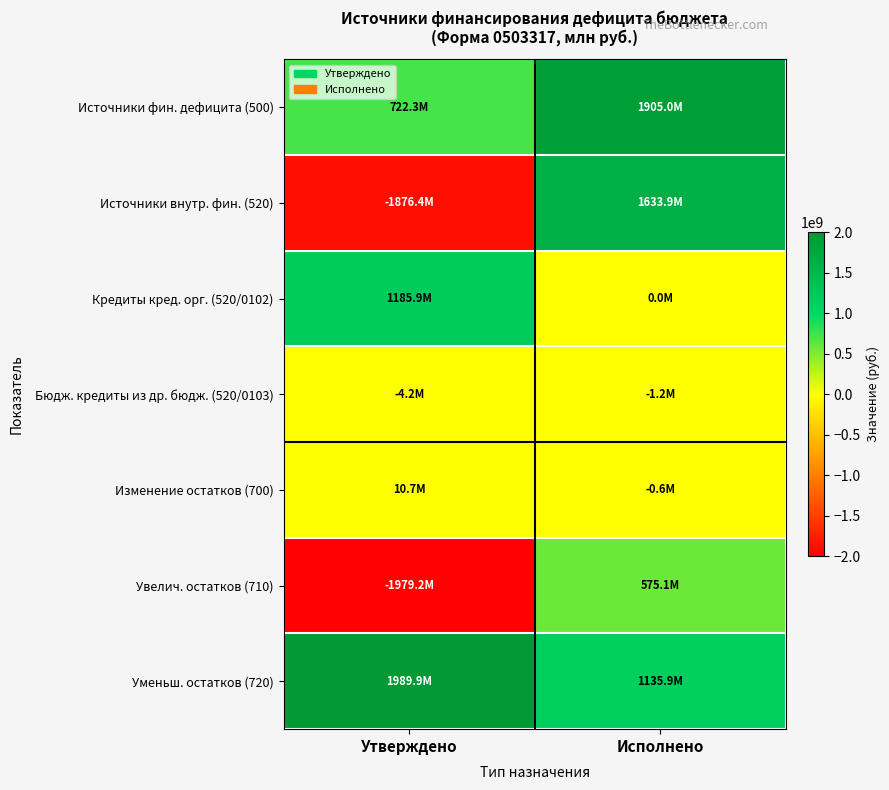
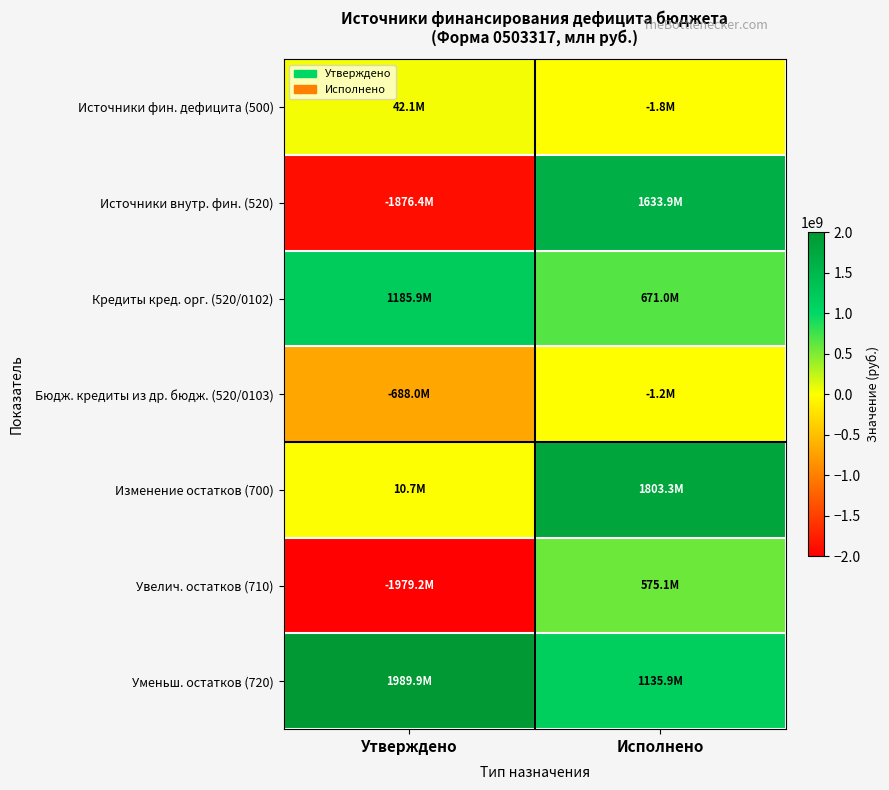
  {
    "Источники фин. дефицита (500)": {
-     "Утверждено": "722.3M",
-     "Исполнено": "1905.0M"
+     "Утверждено": "42.1M",
+     "Исполнено": "-1.8M"
    },
    "Источники внутр. фин. (520)": {
      "Утверждено": "-1876.4M",
      "Исполнено": "1633.9M"
    },
    "Кредиты кред. орг. (520/0102)": {
      "Утверждено": "1185.9M",
-     "Исполнено": "0.0M"
+     "Исполнено": "671.0M"
    },
    "Бюдж. кредиты из др. бюдж. (520/0103)": {
-     "Утверждено": "-4.2M",
+     "Утверждено": "-688.0M",
      "Исполнено": "-1.2M"
    },
    "Изменение остатков (700)": {
      "Утверждено": "10.7M",
-     "Исполнено": "-0.6M"
+     "Исполнено": "1803.3M"
    },
    "Увелич. остатков (710)": {
      "Утверждено": "-1979.2M",
      "Исполнено": "575.1M"
    },
    "Уменьш. остатков (720)": {
      "Утверждено": "1989.9M",
      "Исполнено": "1135.9M"
    }
  }
